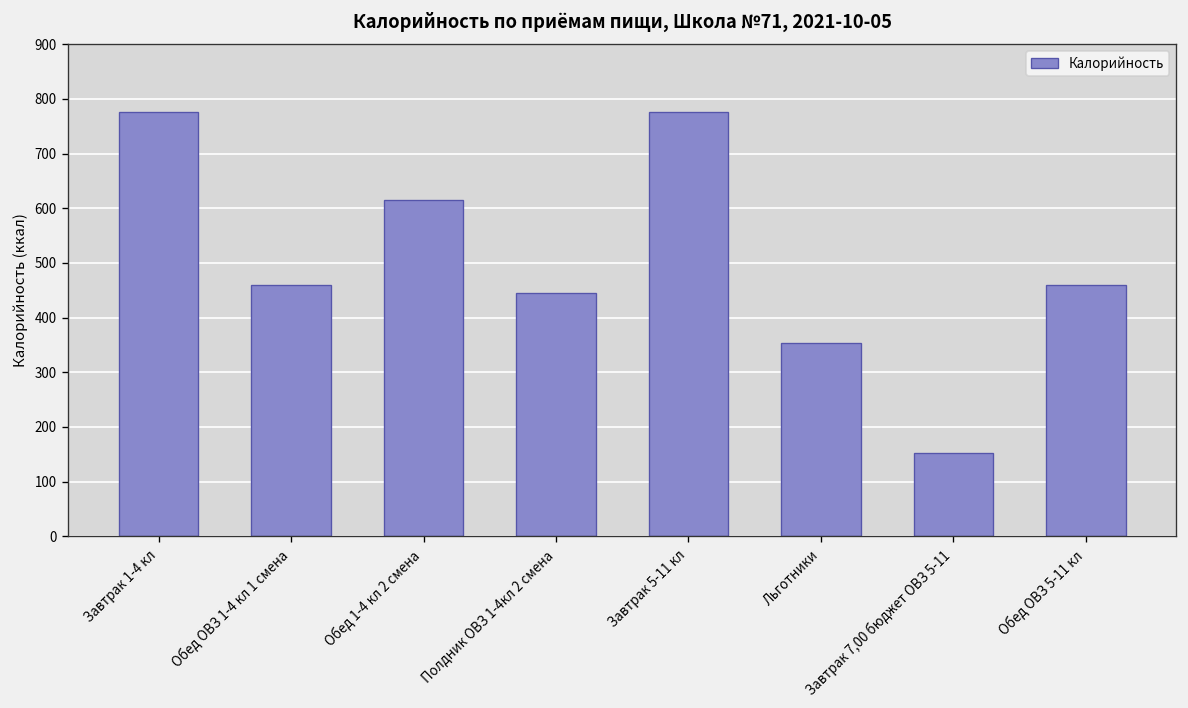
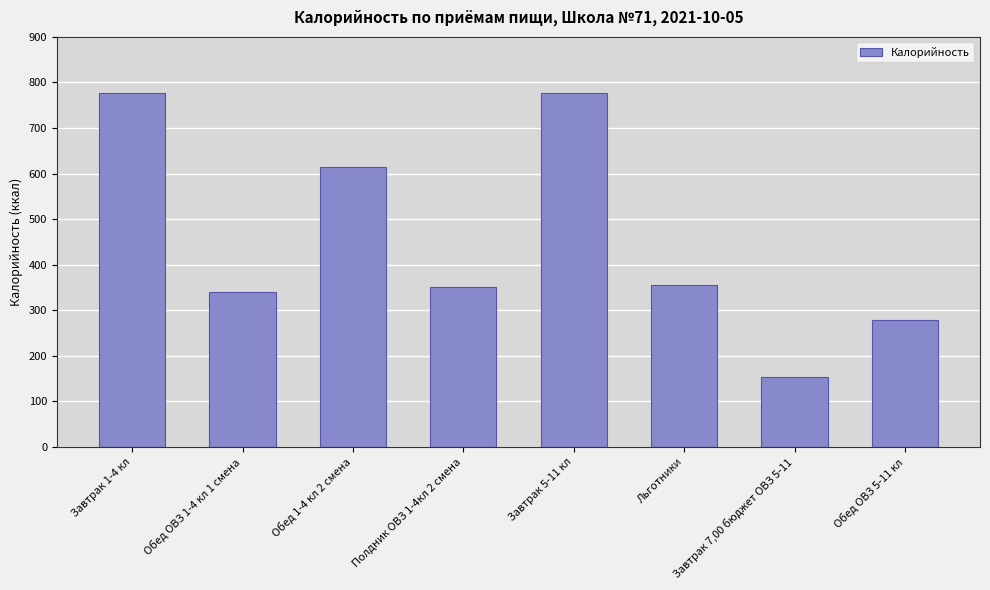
  {
    "Завтрак 1-4 кл": 780,
-   "Обед ОВЗ 1-4 кл 1 смена": 460,
+   "Обед ОВЗ 1-4 кл 1 смена": 340,
    "Обед 1-4 кл 2 смена": 610,
-   "Полдник ОВЗ 1-4кл 2 смена": 440,
+   "Полдник ОВЗ 1-4кл 2 смена": 350,
    "Завтрак 5-11 кл": 780,
    "Льготники": 350,
    "Завтрак 7,00 бюджет ОВЗ 5-11": 150,
-   "Обед ОВЗ 5-11 кл": 460
+   "Обед ОВЗ 5-11 кл": 280
  }
